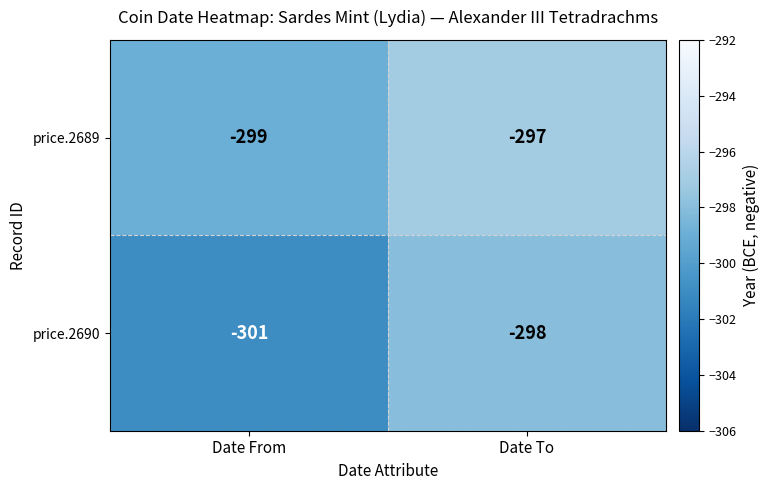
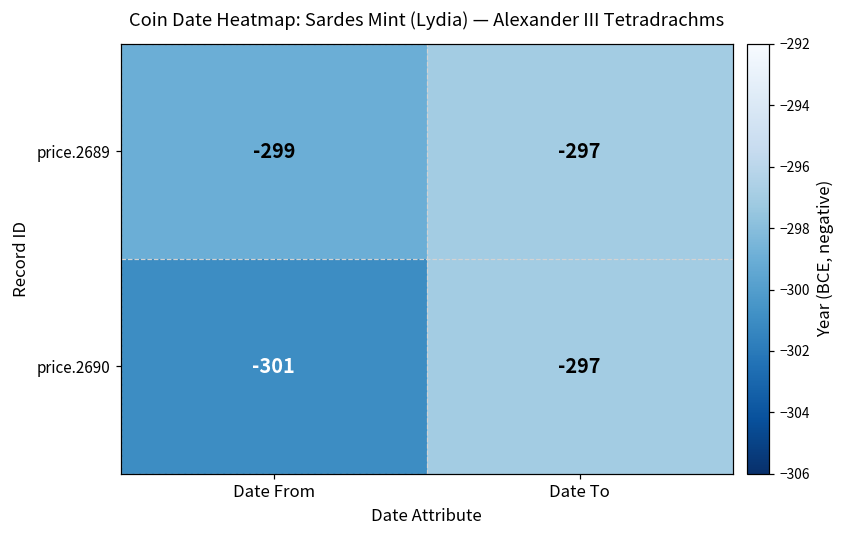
  {
    "price.2689": {
      "Date From": -299,
      "Date To": -297
    },
    "price.2690": {
      "Date From": -301,
-     "Date To": -298
+     "Date To": -297
    }
  }
